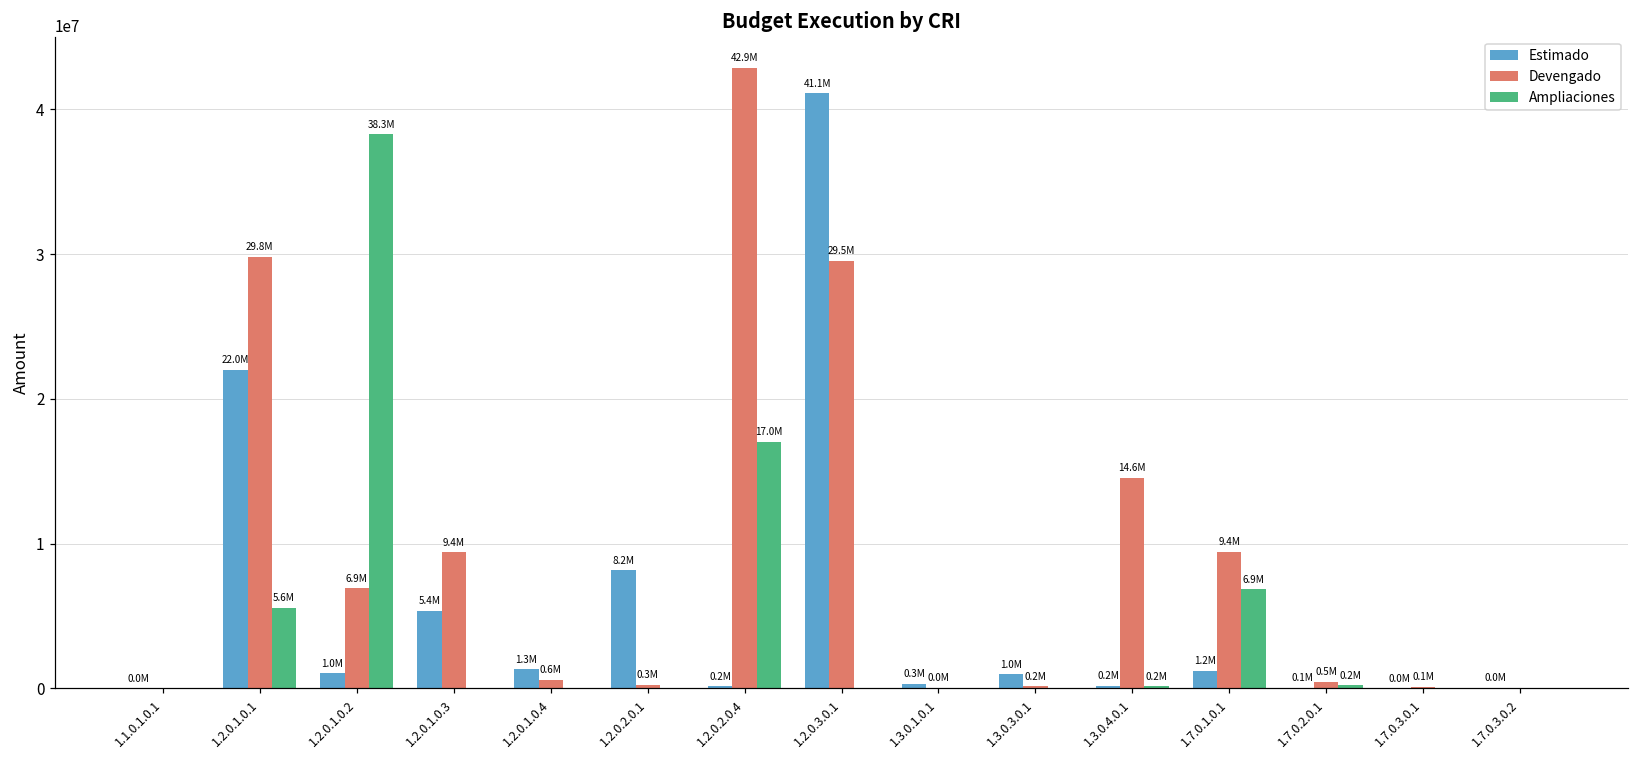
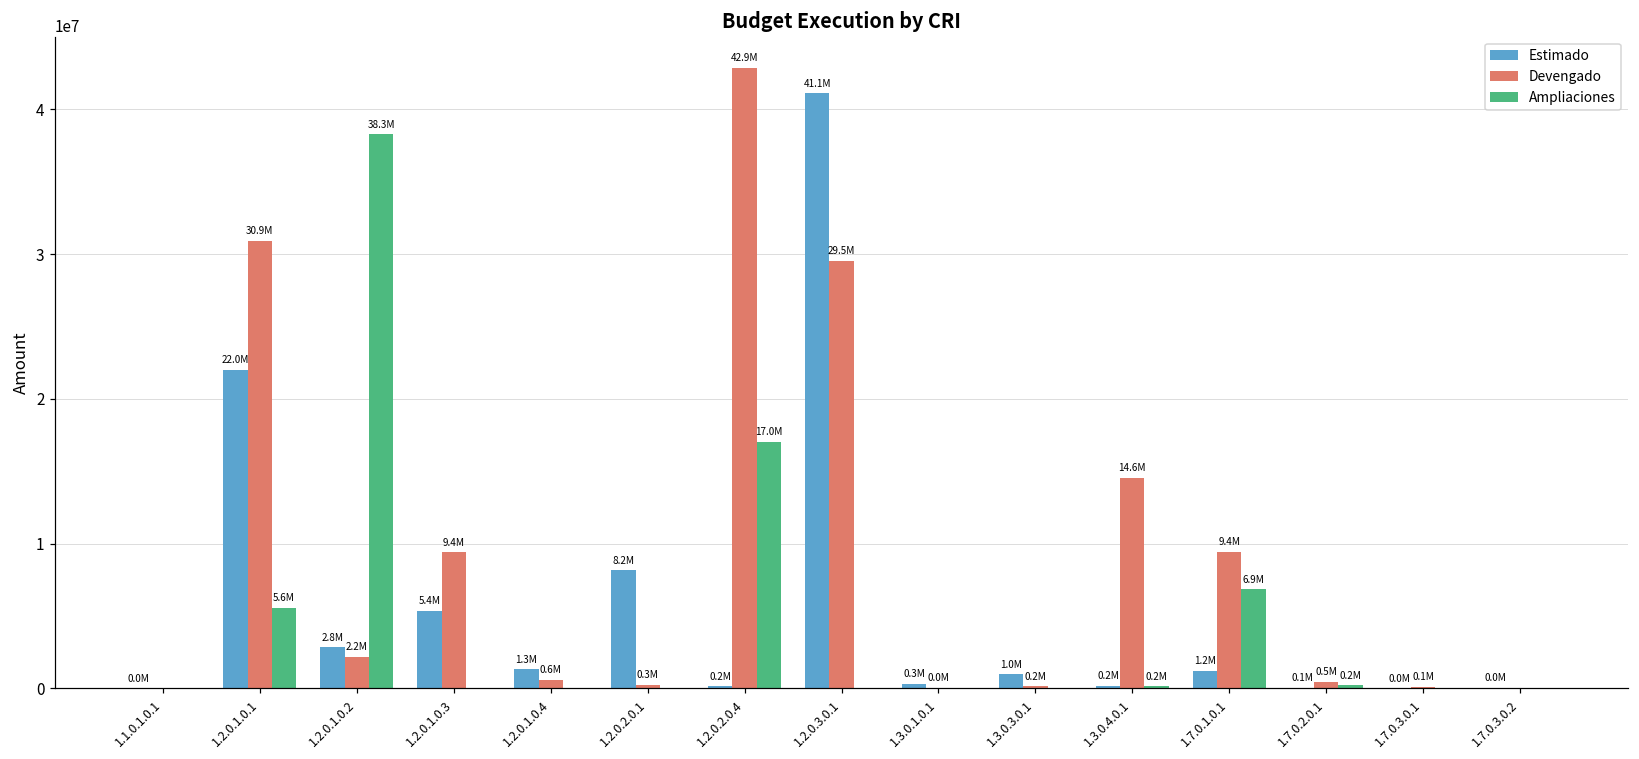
  {
    "Estimado": {
      "1.2.0.1.0.1": "22.0M",
-     "1.2.0.1.0.2": "1.0M",
+     "1.2.0.1.0.2": "2.8M",
      "1.2.0.1.0.3": "5.4M",
      "1.2.0.1.0.4": "1.3M",
      "1.2.0.2.0.1": "8.2M",
      "1.2.0.2.0.4": "0.2M",
      "1.2.0.3.0.1": "41.1M",
      "1.3.0.1.0.1": "0.3M",
      "1.3.0.3.0.1": "1.0M",
      "1.3.0.4.0.1": "0.2M",
      "1.7.0.1.0.1": "1.2M",
      "1.7.0.2.0.1": "0.1M"
    },
    "Devengado": {
      "1.1.0.1.0.1": "0.0M",
-     "1.2.0.1.0.1": "29.8M",
-     "1.2.0.1.0.2": "6.9M",
+     "1.2.0.1.0.1": "30.9M",
+     "1.2.0.1.0.2": "2.2M",
      "1.2.0.1.0.3": "9.4M",
      "1.2.0.1.0.4": "0.6M",
      "1.2.0.2.0.1": "0.3M",
      "1.2.0.2.0.4": "42.9M",
      "1.2.0.3.0.1": "29.5M",
      "1.3.0.3.0.1": "0.2M",
      "1.3.0.4.0.1": "14.6M",
      "1.7.0.1.0.1": "9.4M",
      "1.7.0.2.0.1": "0.5M",
      "1.7.0.3.0.1": "0.1M",
      "1.7.0.3.0.2": "0.0M"
    },
    "Ampliaciones": {
      "1.2.0.1.0.1": "5.6M",
      "1.2.0.1.0.2": "38.3M",
      "1.2.0.2.0.4": "17.0M",
      "1.3.0.1.0.1": "0.0M",
      "1.3.0.4.0.1": "0.2M",
      "1.7.0.1.0.1": "6.9M",
      "1.7.0.2.0.1": "0.2M"
    }
  }
